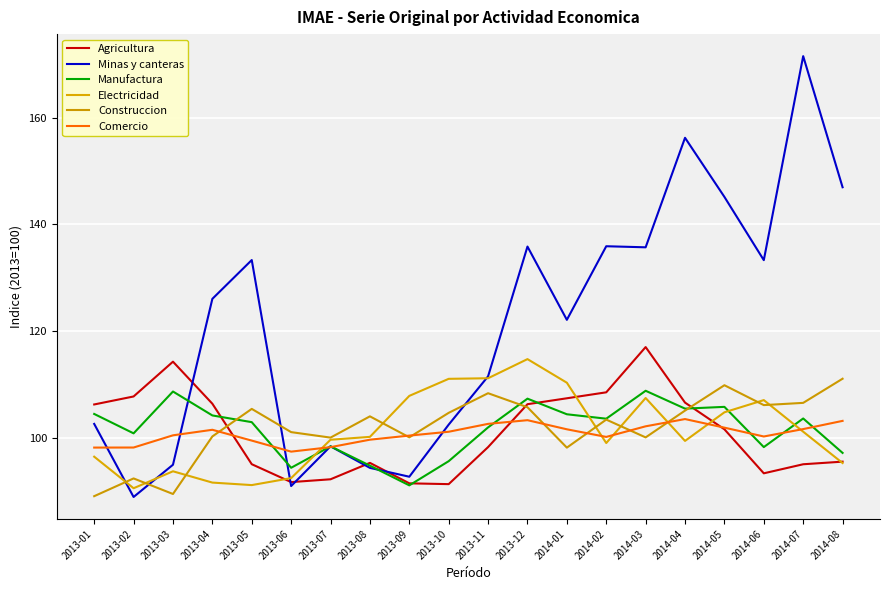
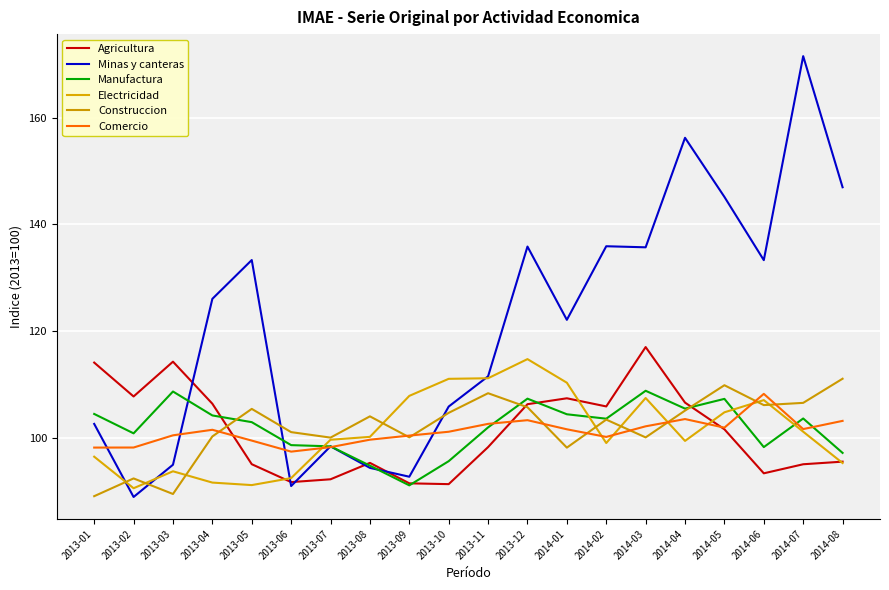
  {
    "Agricultura": {
-     "2013-01": 106,
+     "2013-01": 114,
      "2013-02": 108,
      "2013-03": 114,
      "2013-04": 106,
      "2013-05": 95,
      "2013-06": 92,
      "2013-07": 92,
      "2013-08": 95,
      "2013-10": 91,
      "2013-11": 98,
      "2013-12": 106,
      "2014-01": 107,
-     "2014-02": 108,
+     "2014-02": 106,
      "2014-03": 117,
      "2014-04": 107,
      "2014-06": 93,
      "2014-07": 95
    },
    "Minas y canteras": {
      "2013-01": 103,
      "2013-02": 89,
      "2013-03": 95,
      "2013-04": 126,
      "2013-05": 133,
      "2013-06": 91,
      "2013-09": 93,
-     "2013-10": 102,
+     "2013-10": 106,
      "2013-12": 136,
      "2014-01": 122,
      "2014-02": 136,
      "2014-03": 136,
      "2014-04": 156,
      "2014-05": 145,
      "2014-06": 133,
      "2014-07": 172,
      "2014-08": 147
    },
    "Manufactura": {
      "2013-01": 104,
      "2013-02": 101,
      "2013-03": 109,
      "2013-04": 104,
      "2013-05": 103,
-     "2013-06": 94,
+     "2013-06": 99,
      "2013-10": 96,
      "2013-11": 102,
      "2013-12": 107,
      "2014-01": 104,
      "2014-03": 109,
-     "2014-05": 106,
+     "2014-05": 107,
      "2014-06": 98,
      "2014-07": 104,
      "2014-08": 97
    },
    "Comercio": {
      "2013-01": 98,
      "2013-02": 98,
      "2013-03": 100,
      "2013-04": 101,
      "2013-05": 99,
      "2013-06": 97,
      "2013-08": 100,
      "2013-10": 101,
      "2013-11": 103,
      "2013-12": 103,
      "2014-01": 102,
      "2014-02": 100,
      "2014-03": 102,
      "2014-04": 103,
-     "2014-06": 100,
+     "2014-06": 108,
      "2014-07": 102,
      "2014-08": 103
    }
  }
